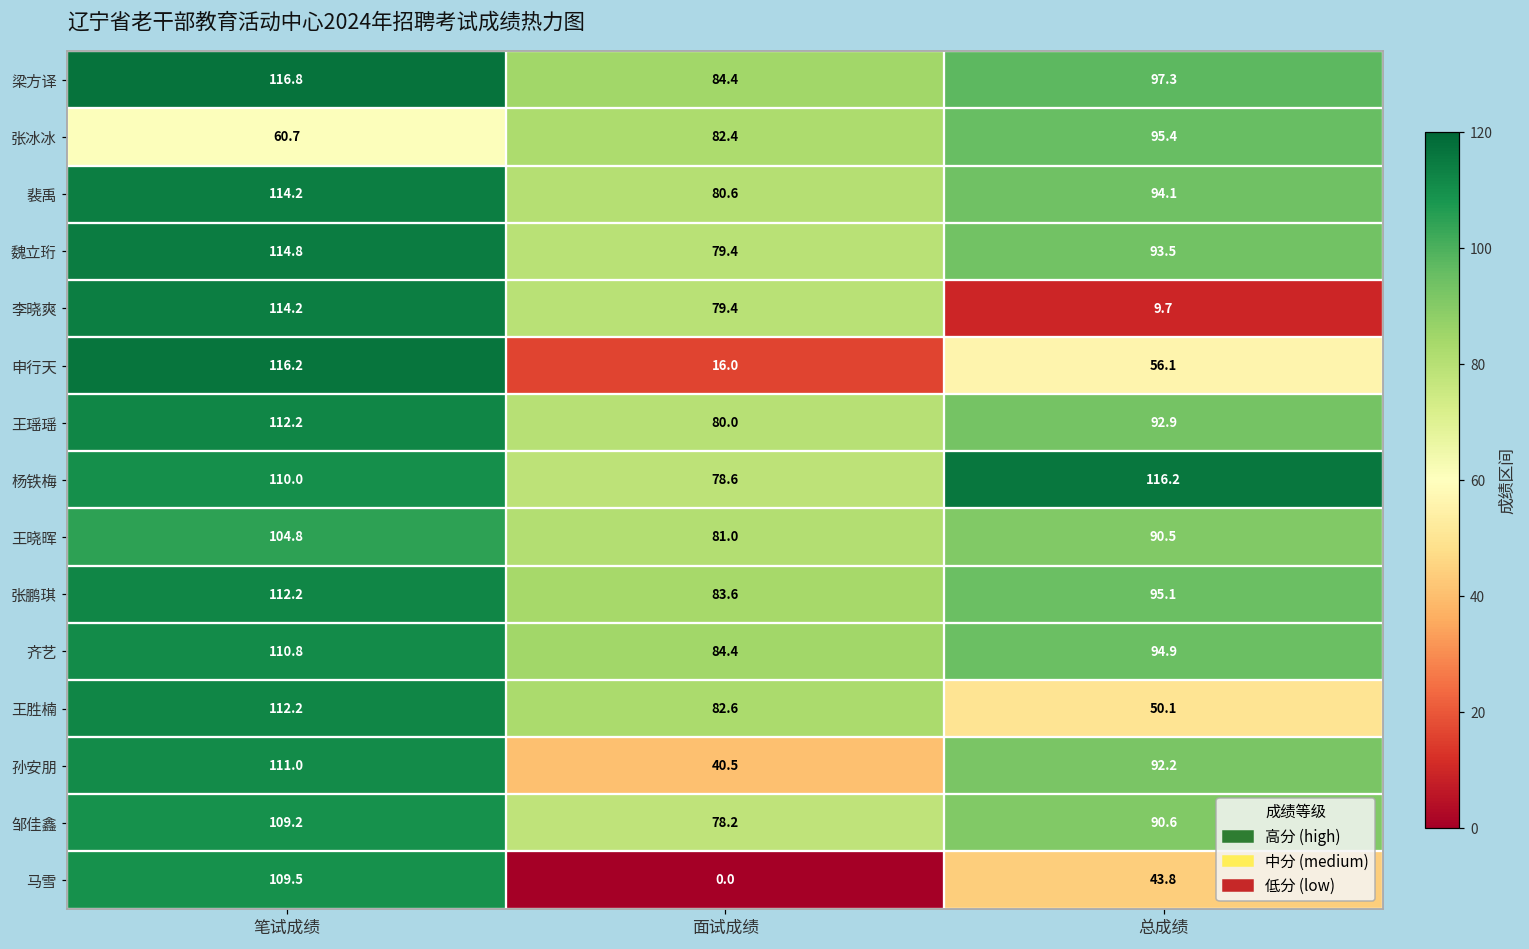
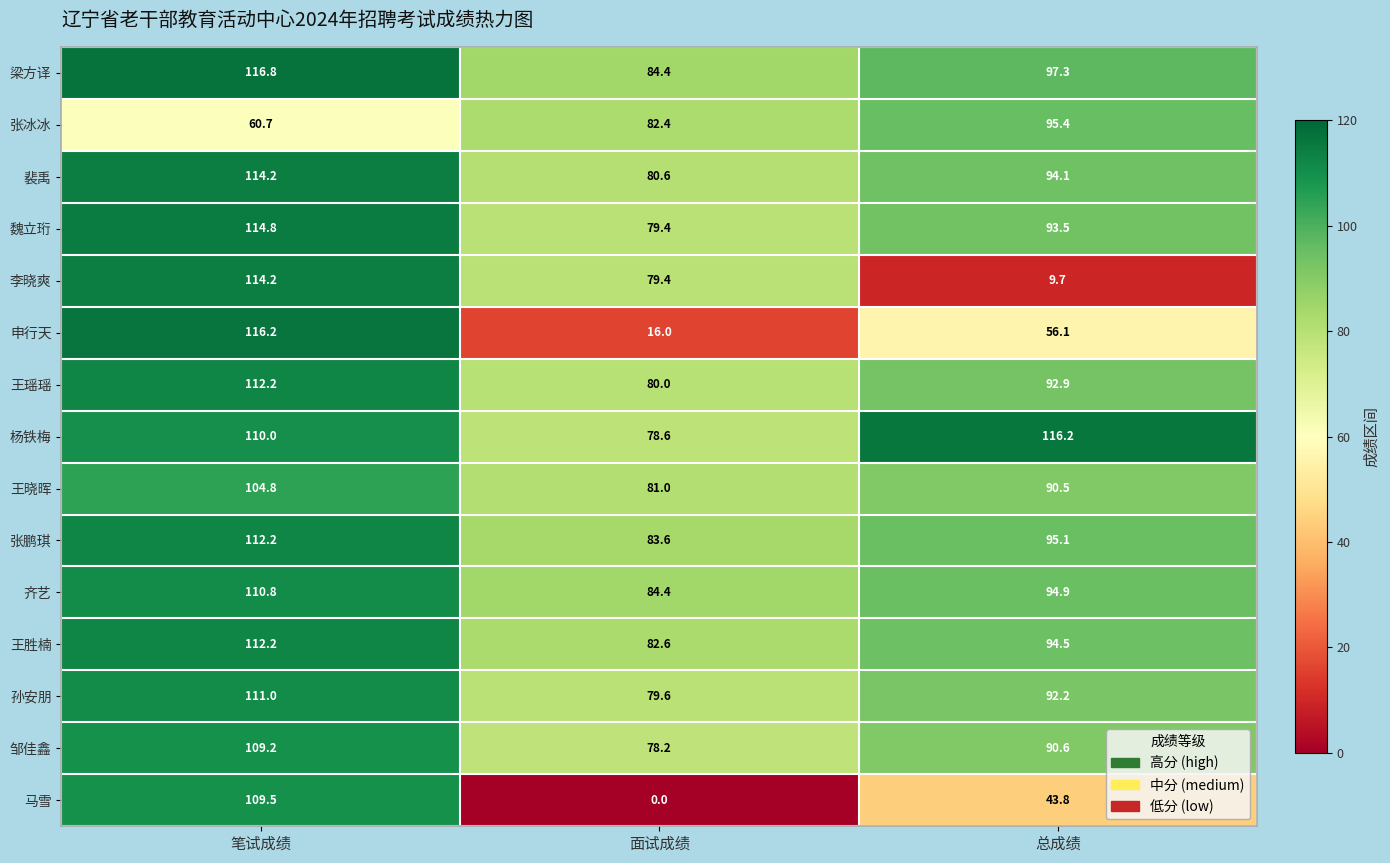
  {
    "梁方译": {
      "笔试成绩": 116.8,
      "面试成绩": 84.4,
      "总成绩": 97.3
    },
    "张冰冰": {
      "笔试成绩": 60.7,
      "面试成绩": 82.4,
      "总成绩": 95.4
    },
    "裴禹": {
      "笔试成绩": 114.2,
      "面试成绩": 80.6,
      "总成绩": 94.1
    },
    "魏立珩": {
      "笔试成绩": 114.8,
      "面试成绩": 79.4,
      "总成绩": 93.5
    },
    "李晓爽": {
      "笔试成绩": 114.2,
      "面试成绩": 79.4,
      "总成绩": 9.7
    },
    "申行天": {
      "笔试成绩": 116.2,
      "面试成绩": 16.0,
      "总成绩": 56.1
    },
    "王瑶瑶": {
      "笔试成绩": 112.2,
      "面试成绩": 80.0,
      "总成绩": 92.9
    },
    "杨铁梅": {
      "笔试成绩": 110.0,
      "面试成绩": 78.6,
      "总成绩": 116.2
    },
    "王晓晖": {
      "笔试成绩": 104.8,
      "面试成绩": 81.0,
      "总成绩": 90.5
    },
    "张鹏琪": {
      "笔试成绩": 112.2,
      "面试成绩": 83.6,
      "总成绩": 95.1
    },
    "齐艺": {
      "笔试成绩": 110.8,
      "面试成绩": 84.4,
      "总成绩": 94.9
    },
    "王胜楠": {
      "笔试成绩": 112.2,
      "面试成绩": 82.6,
-     "总成绩": 50.1
+     "总成绩": 94.5
    },
    "孙安朋": {
      "笔试成绩": 111.0,
-     "面试成绩": 40.5,
+     "面试成绩": 79.6,
      "总成绩": 92.2
    },
    "邹佳鑫": {
      "笔试成绩": 109.2,
      "面试成绩": 78.2,
      "总成绩": 90.6
    },
    "马雪": {
      "笔试成绩": 109.5,
      "面试成绩": 0.0,
      "总成绩": 43.8
    }
  }
